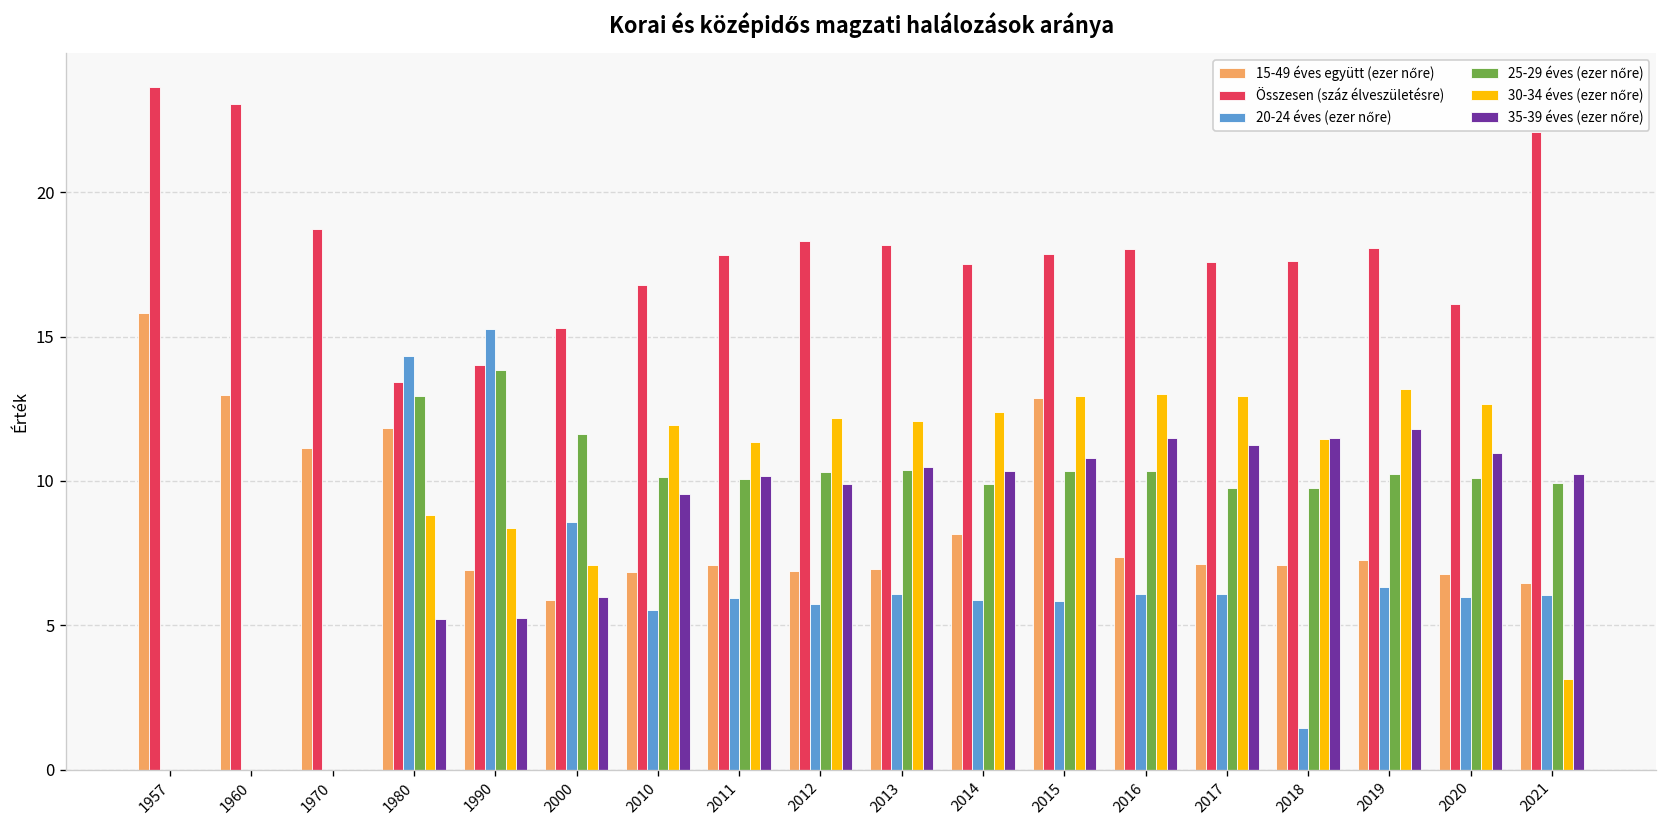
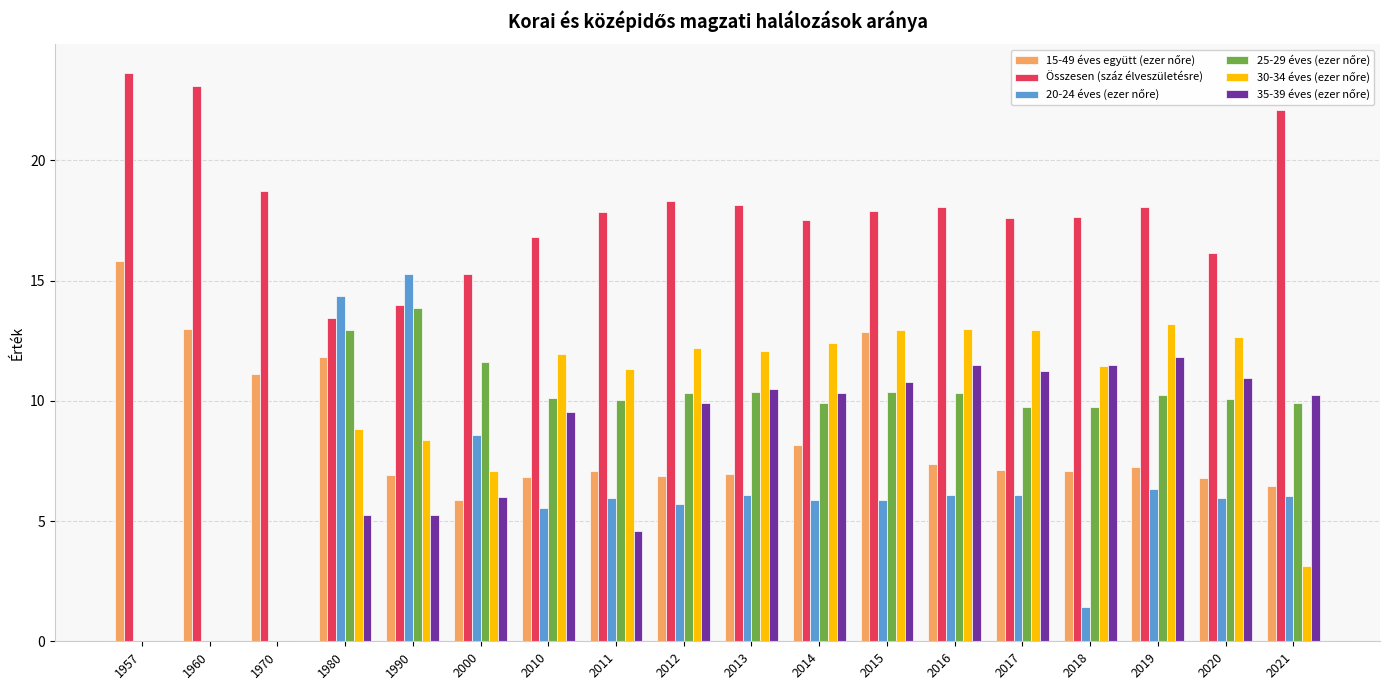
  {
    "15-49 éves együtt (ezer nőre)": {
      "1957": 15.8,
      "1960": 13.0,
      "1970": 11.1,
      "1980": 11.8,
      "1990": 6.9,
      "2000": 5.9,
      "2010": 6.8,
      "2011": 7.1,
      "2012": 6.9,
      "2013": 6.9,
      "2014": 8.2,
      "2015": 12.9,
      "2016": 7.4,
      "2017": 7.1,
      "2018": 7.1,
      "2019": 7.3,
      "2020": 6.8,
      "2021": 6.5
    },
    "Összesen (száz élveszületésre)": {
      "1957": 23.6,
      "1960": 23.1,
      "1970": 18.7,
      "1980": 13.4,
      "1990": 14.0,
      "2000": 15.3,
      "2010": 16.8,
      "2011": 17.8,
      "2012": 18.3,
      "2013": 18.2,
      "2014": 17.5,
      "2015": 17.9,
      "2016": 18.0,
      "2017": 17.6,
      "2018": 17.6,
      "2019": 18.1,
      "2020": 16.1,
      "2021": 22.1
    },
    "20-24 éves (ezer nőre)": {
      "1957": 0.0,
      "1960": 0.0,
      "1970": 0.0,
      "1980": 14.3,
      "1990": 15.3,
      "2000": 8.6,
      "2010": 5.5,
      "2011": 5.9,
      "2012": 5.7,
      "2013": 6.1,
      "2014": 5.9,
      "2015": 5.9,
      "2016": 6.1,
      "2017": 6.1,
      "2018": 1.4,
      "2019": 6.3,
      "2020": 6.0,
      "2021": 6.0
    },
    "25-29 éves (ezer nőre)": {
      "1957": 0.0,
      "1960": 0.0,
      "1970": 0.0,
      "1980": 12.9,
      "1990": 13.9,
      "2000": 11.6,
      "2010": 10.1,
      "2011": 10.1,
      "2012": 10.3,
      "2013": 10.4,
      "2014": 9.9,
      "2015": 10.3,
      "2016": 10.3,
      "2017": 9.8,
      "2018": 9.8,
      "2019": 10.2,
      "2020": 10.1,
      "2021": 9.9
    },
    "30-34 éves (ezer nőre)": {
      "1957": 0.0,
      "1960": 0.0,
      "1970": 0.0,
      "1980": 8.8,
      "1990": 8.4,
      "2000": 7.1,
      "2010": 11.9,
      "2011": 11.3,
      "2012": 12.2,
      "2013": 12.1,
      "2014": 12.4,
      "2015": 12.9,
      "2016": 13.0,
      "2017": 13.0,
      "2018": 11.5,
      "2019": 13.2,
      "2020": 12.7,
      "2021": 3.1
    },
    "35-39 éves (ezer nőre)": {
      "1957": 0.0,
      "1960": 0.0,
      "1970": 0.0,
      "1980": 5.2,
      "1990": 5.2,
      "2000": 6.0,
      "2010": 9.5,
-     "2011": 10.2,
+     "2011": 4.6,
      "2012": 9.9,
      "2013": 10.5,
      "2014": 10.3,
      "2015": 10.8,
      "2016": 11.5,
      "2017": 11.3,
      "2018": 11.5,
      "2019": 11.8,
      "2020": 11.0,
      "2021": 10.3
    }
  }
